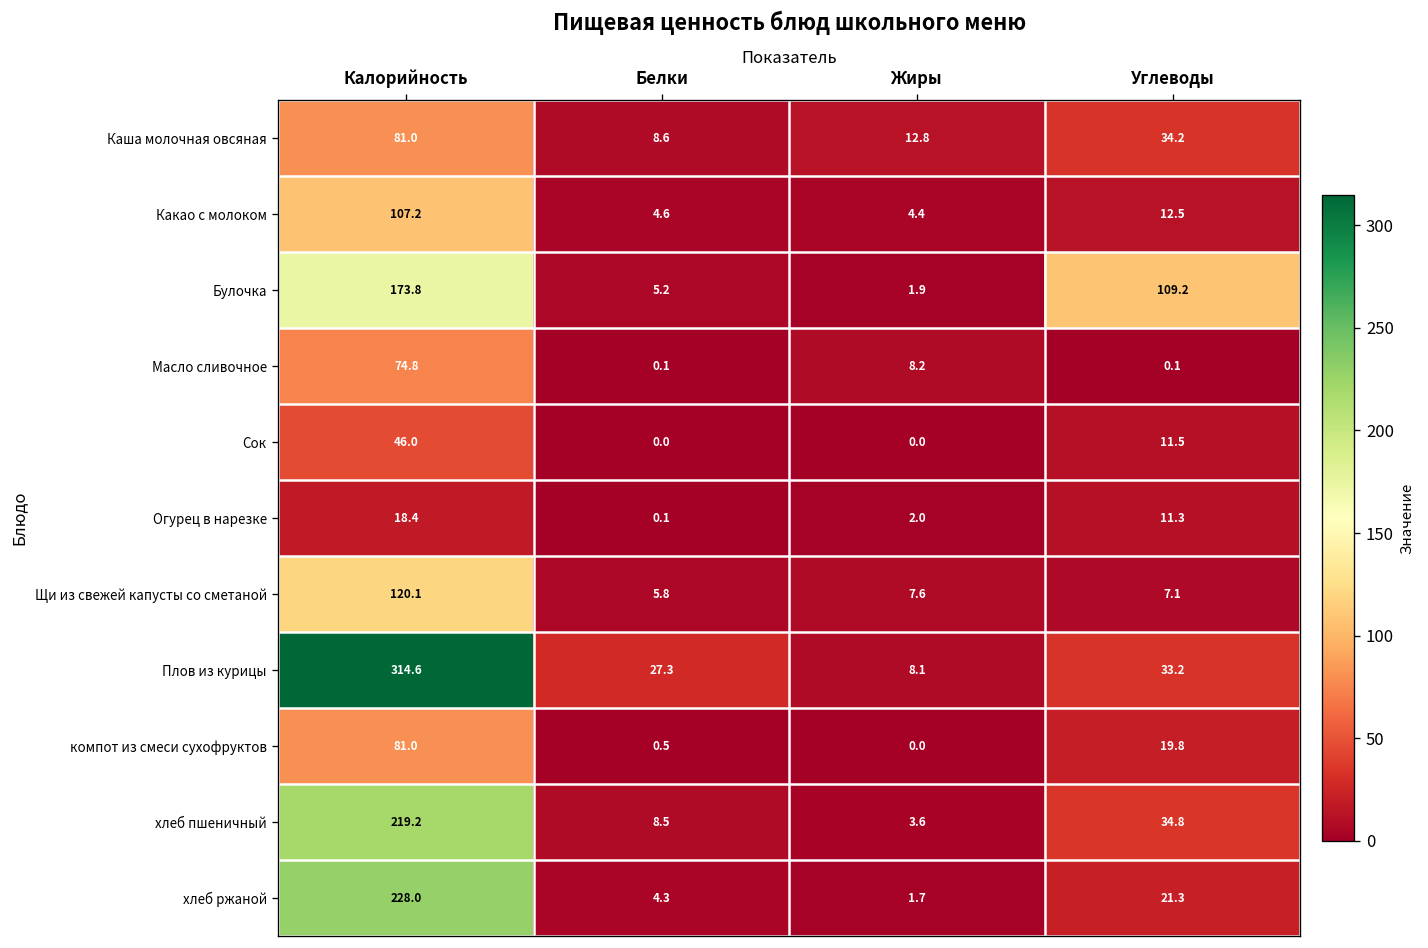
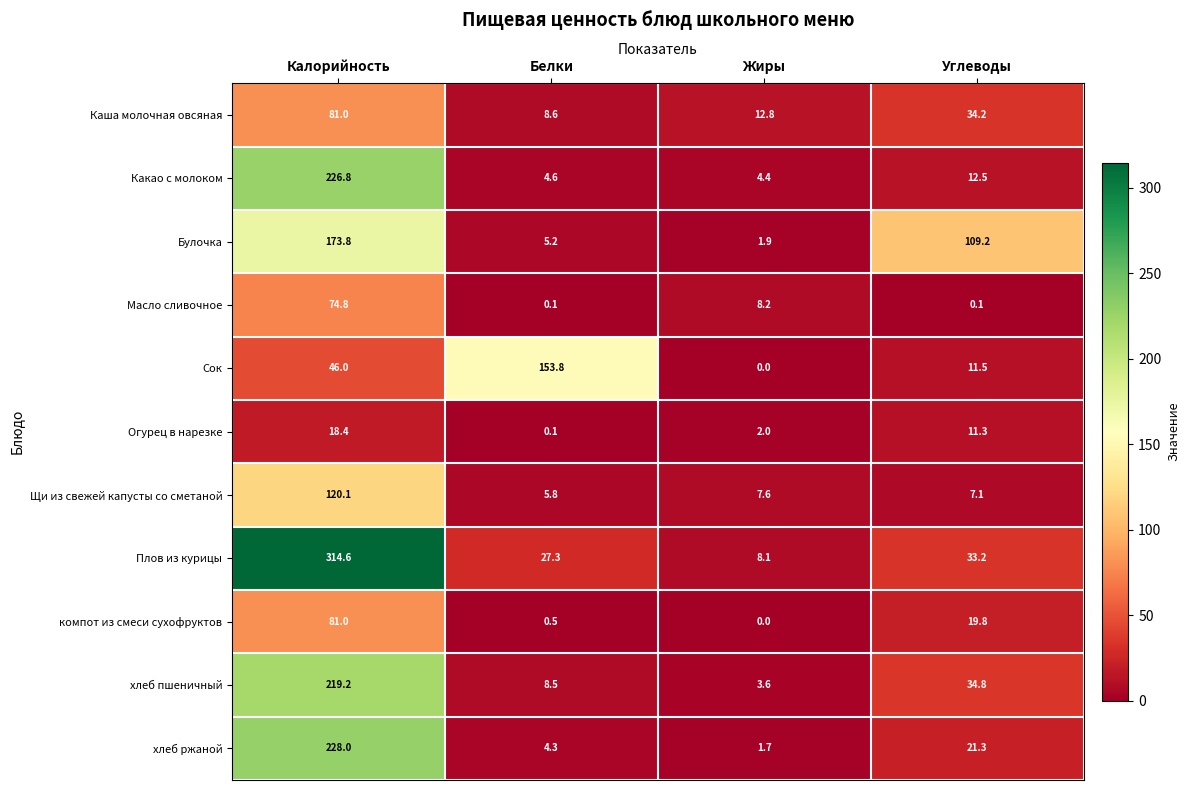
  {
    "Каша молочная овсяная": {
      "Калорийность": 81.0,
      "Белки": 8.6,
      "Жиры": 12.8,
      "Углеводы": 34.2
    },
    "Какао с молоком": {
-     "Калорийность": 107.2,
+     "Калорийность": 226.8,
      "Белки": 4.6,
      "Жиры": 4.4,
      "Углеводы": 12.5
    },
    "Булочка": {
      "Калорийность": 173.8,
      "Белки": 5.2,
      "Жиры": 1.9,
      "Углеводы": 109.2
    },
    "Масло сливочное": {
      "Калорийность": 74.8,
      "Белки": 0.1,
      "Жиры": 8.2,
      "Углеводы": 0.1
    },
    "Сок": {
      "Калорийность": 46.0,
-     "Белки": 0.0,
+     "Белки": 153.8,
      "Жиры": 0.0,
      "Углеводы": 11.5
    },
    "Огурец в нарезке": {
      "Калорийность": 18.4,
      "Белки": 0.1,
      "Жиры": 2.0,
      "Углеводы": 11.3
    },
    "Щи из свежей капусты со сметаной": {
      "Калорийность": 120.1,
      "Белки": 5.8,
      "Жиры": 7.6,
      "Углеводы": 7.1
    },
    "Плов из курицы": {
      "Калорийность": 314.6,
      "Белки": 27.3,
      "Жиры": 8.1,
      "Углеводы": 33.2
    },
    "компот из смеси сухофруктов": {
      "Калорийность": 81.0,
      "Белки": 0.5,
      "Жиры": 0.0,
      "Углеводы": 19.8
    },
    "хлеб пшеничный": {
      "Калорийность": 219.2,
      "Белки": 8.5,
      "Жиры": 3.6,
      "Углеводы": 34.8
    },
    "хлеб ржаной": {
      "Калорийность": 228.0,
      "Белки": 4.3,
      "Жиры": 1.7,
      "Углеводы": 21.3
    }
  }
